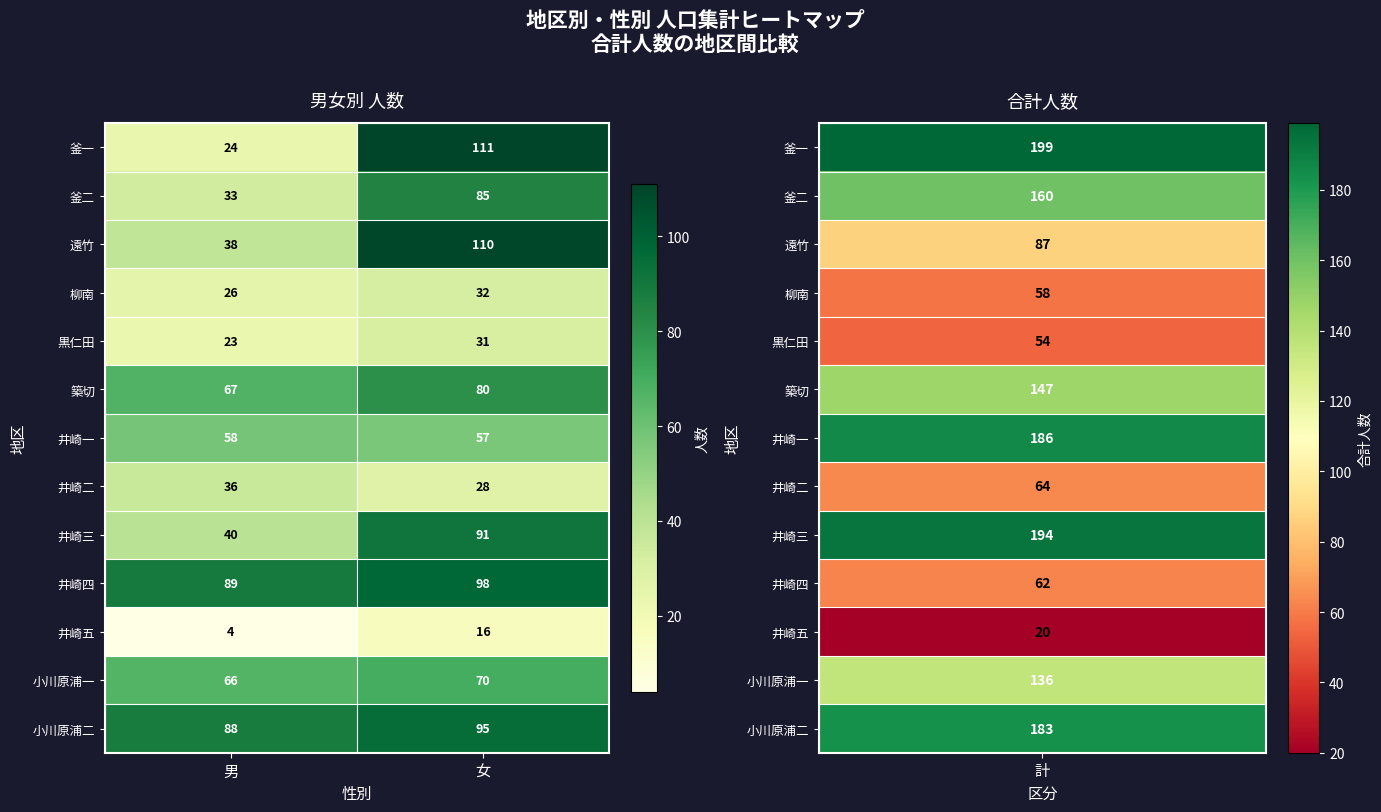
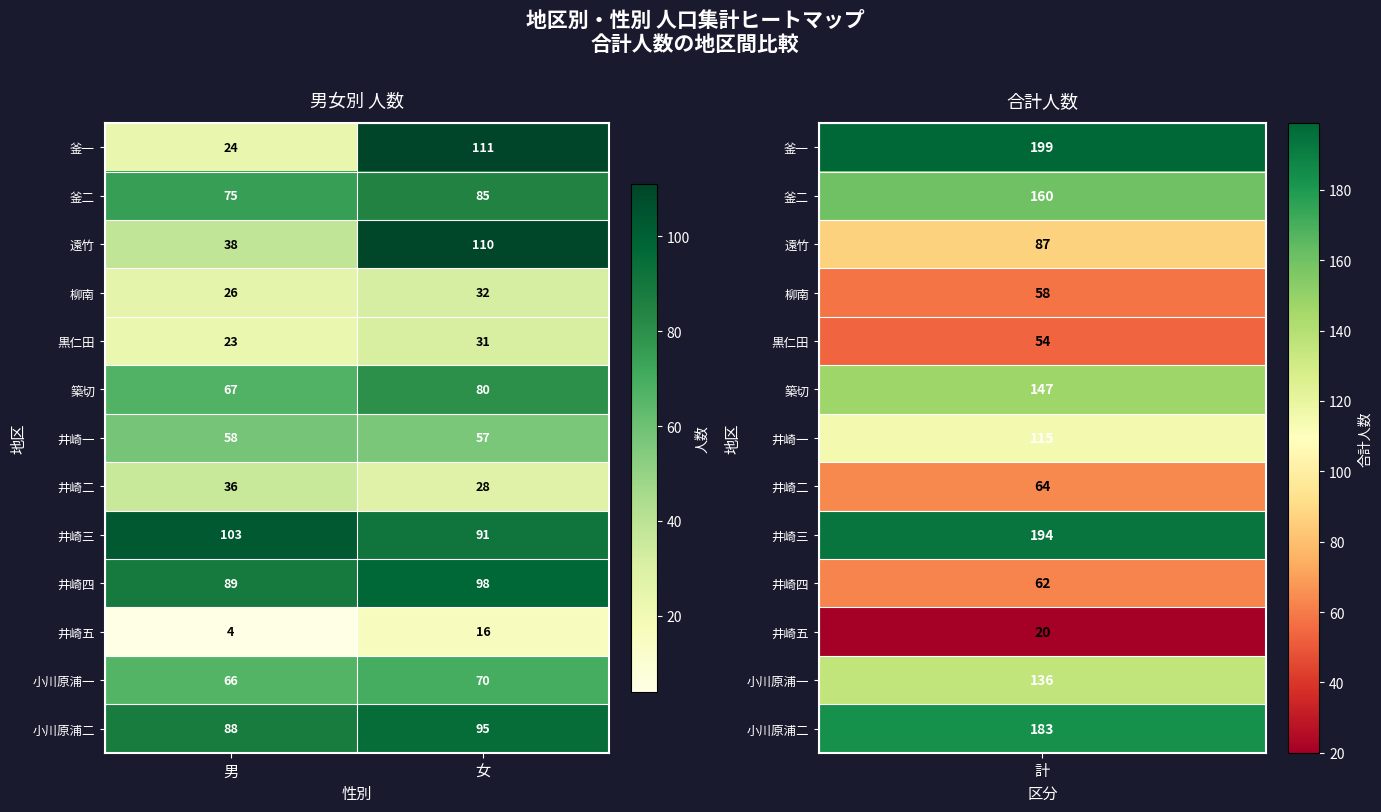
  {
    "男女別 人数": {
      "釜一": {
        "男": 24,
        "女": 111
      },
      "釜二": {
-       "男": 33,
+       "男": 75,
        "女": 85
      },
      "遠竹": {
        "男": 38,
        "女": 110
      },
      "柳南": {
        "男": 26,
        "女": 32
      },
      "黒仁田": {
        "男": 23,
        "女": 31
      },
      "築切": {
        "男": 67,
        "女": 80
      },
      "井崎一": {
        "男": 58,
        "女": 57
      },
      "井崎二": {
        "男": 36,
        "女": 28
      },
      "井崎三": {
-       "男": 40,
+       "男": 103,
        "女": 91
      },
      "井崎四": {
        "男": 89,
        "女": 98
      },
      "井崎五": {
        "男": 4,
        "女": 16
      },
      "小川原浦一": {
        "男": 66,
        "女": 70
      },
      "小川原浦二": {
        "男": 88,
        "女": 95
      }
    },
    "合計人数": {
      "釜一": {
        "計": 199
      },
      "釜二": {
        "計": 160
      },
      "遠竹": {
        "計": 87
      },
      "柳南": {
        "計": 58
      },
      "黒仁田": {
        "計": 54
      },
      "築切": {
        "計": 147
      },
      "井崎一": {
-       "計": 186
+       "計": 115
      },
      "井崎二": {
        "計": 64
      },
      "井崎三": {
        "計": 194
      },
      "井崎四": {
        "計": 62
      },
      "井崎五": {
        "計": 20
      },
      "小川原浦一": {
        "計": 136
      },
      "小川原浦二": {
        "計": 183
      }
    }
  }
